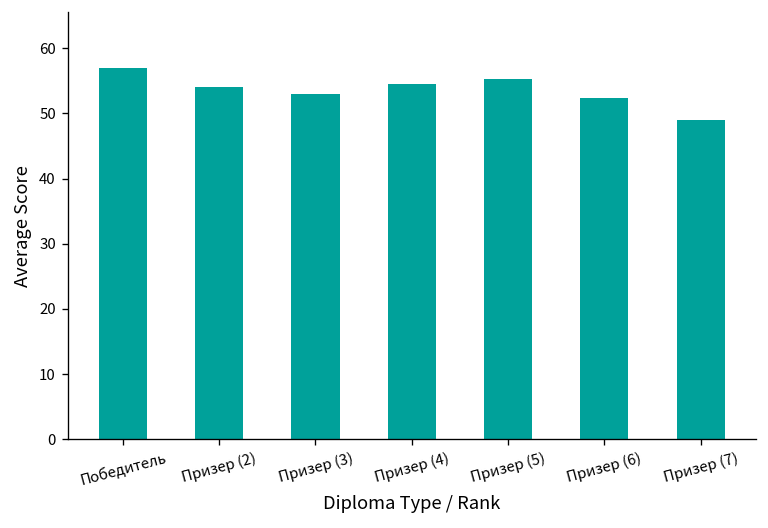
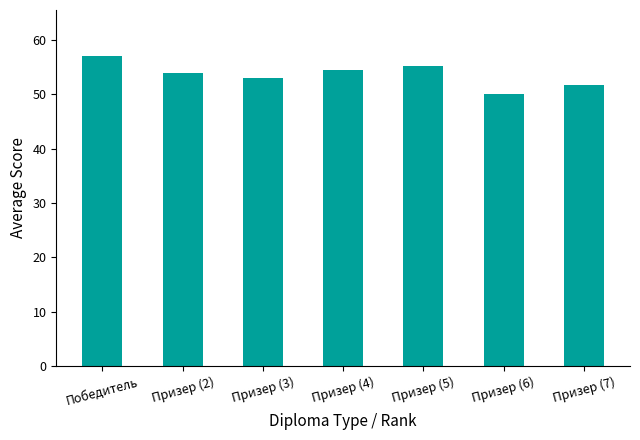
  {
    "Победитель": 57,
    "Призер (2)": 54,
    "Призер (3)": 53,
    "Призер (4)": 55,
    "Призер (5)": 55,
-   "Призер (6)": 52,
-   "Призер (7)": 49
+   "Призер (6)": 50,
+   "Призер (7)": 52
  }
